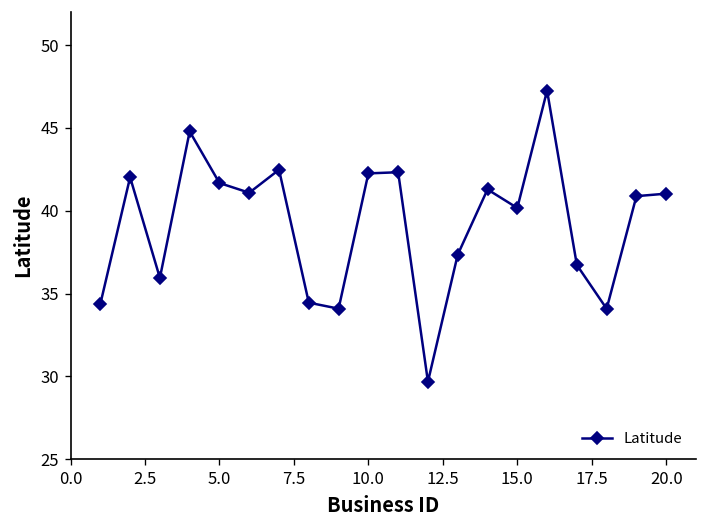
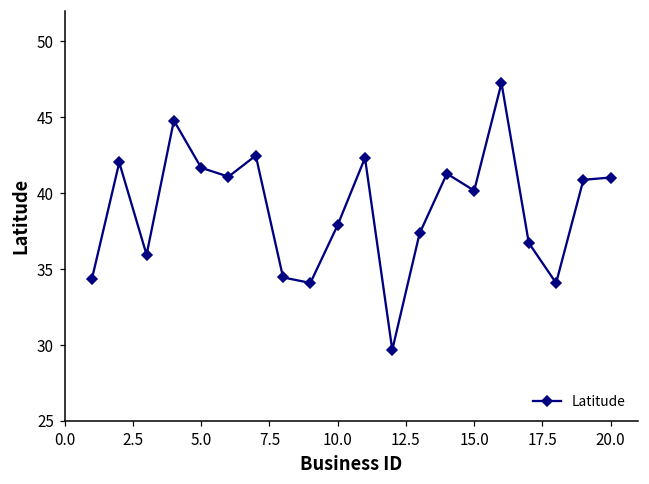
  {
    "5.0": 41.7,
-   "10.0": 42.3,
+   "10.0": 37.9,
    "15.0": 40.2,
    "20.0": 41.0
  }
